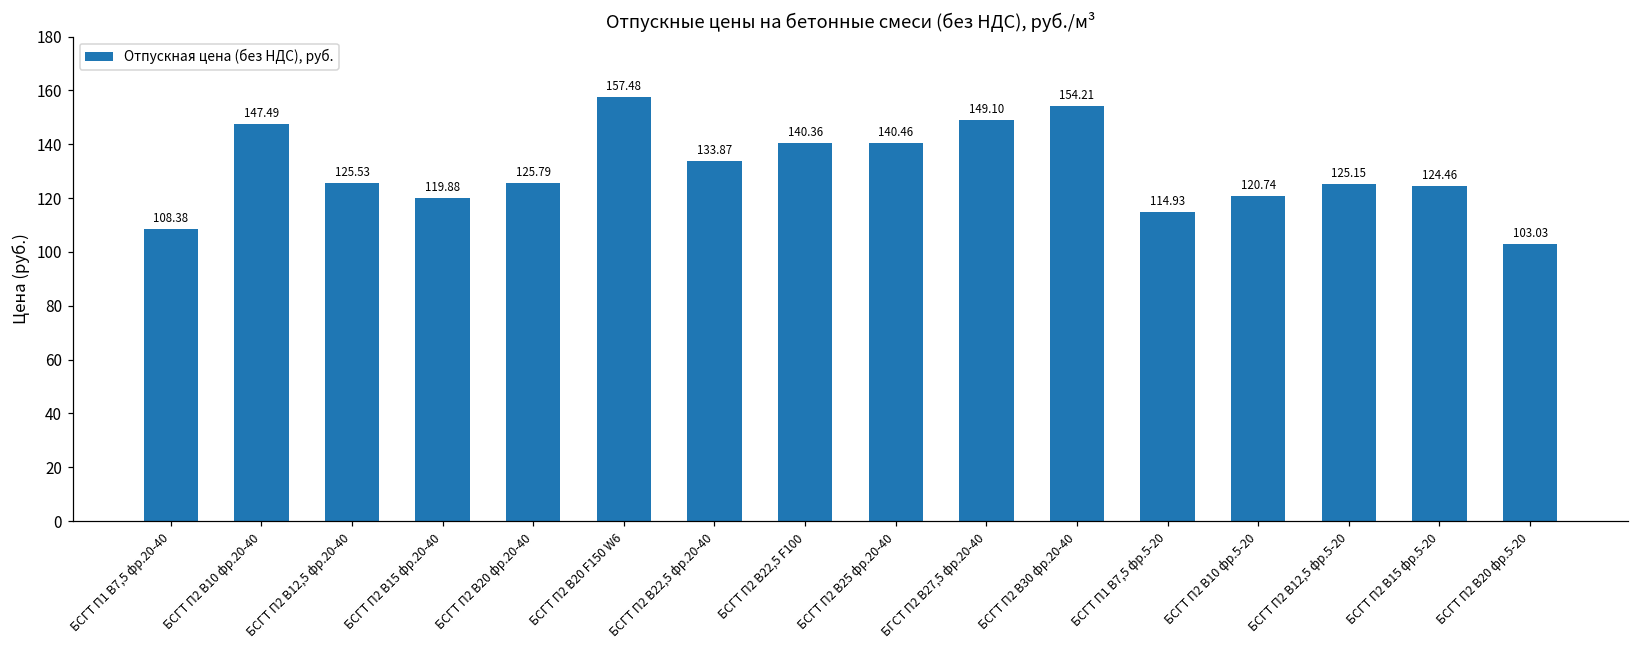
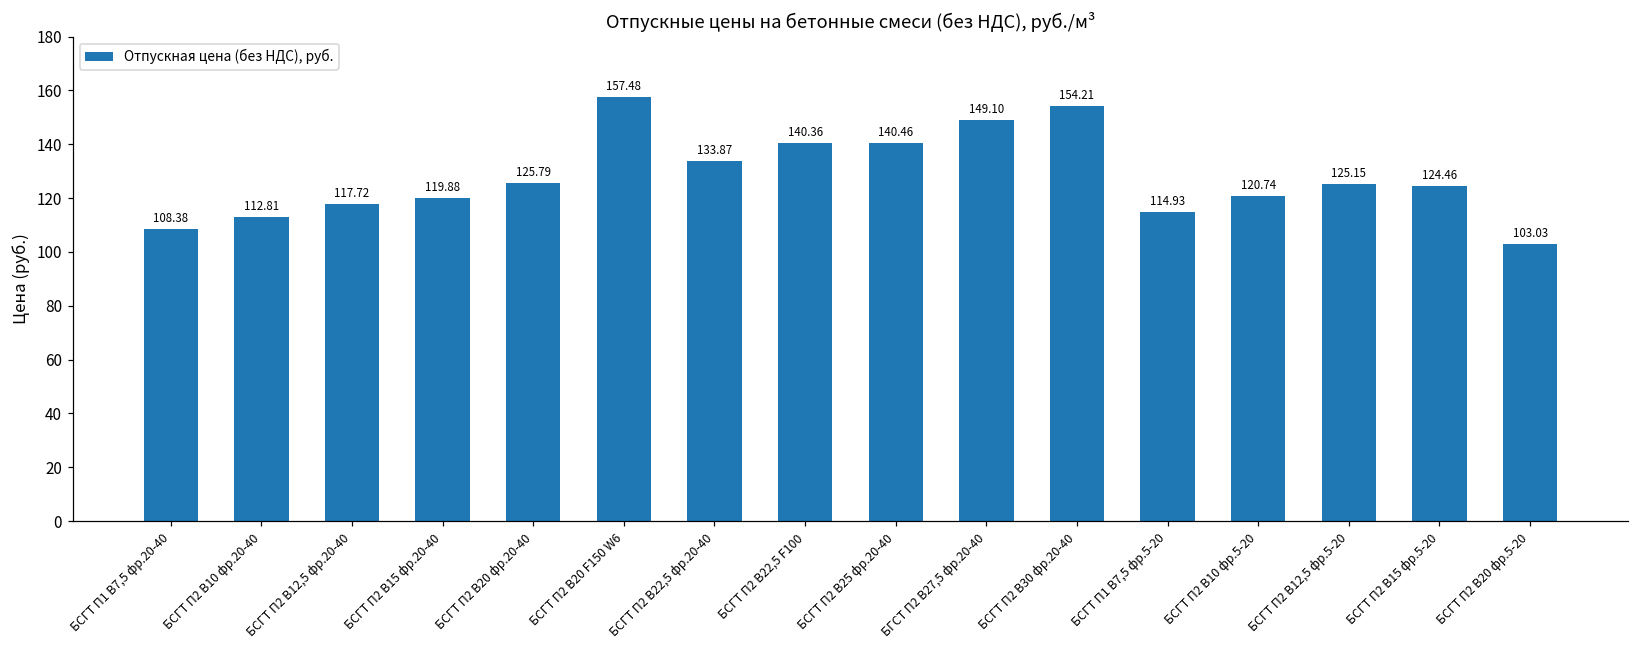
  {
    "БСГТ П1 В7,5 фр.20-40": 108.38,
-   "БСГТ П2 В10 фр.20-40": 147.49,
-   "БСГТ П2 В12,5 фр.20-40": 125.53,
+   "БСГТ П2 В10 фр.20-40": 112.81,
+   "БСГТ П2 В12,5 фр.20-40": 117.72,
    "БСГТ П2 В15 фр.20-40": 119.88,
    "БСГТ П2 В20 фр.20-40": 125.79,
    "БСГТ П2 В20 F150 W6": 157.48,
    "БСГТ П2 В22,5 фр.20-40": 133.87,
    "БСГТ П2 В22,5 F100": 140.36,
    "БСГТ П2 В25 фр.20-40": 140.46,
    "БГСТ П2 В27,5 фр.20-40": 149.10,
    "БСГТ П2 В30 фр.20-40": 154.21,
    "БСГТ П1 В7,5 фр.5-20": 114.93,
    "БСГТ П2 В10 фр.5-20": 120.74,
    "БСГТ П2 В12,5 фр.5-20": 125.15,
    "БСГТ П2 В15 фр.5-20": 124.46,
    "БСГТ П2 В20 фр.5-20": 103.03
  }
